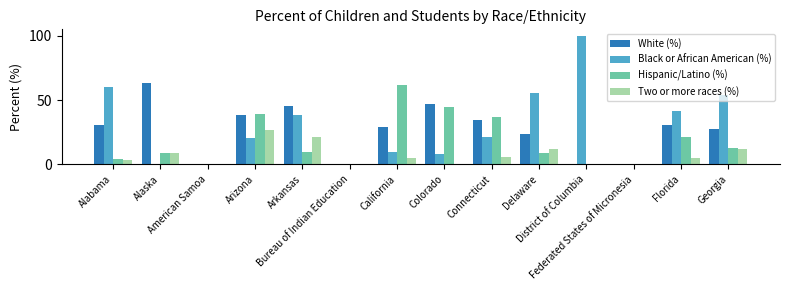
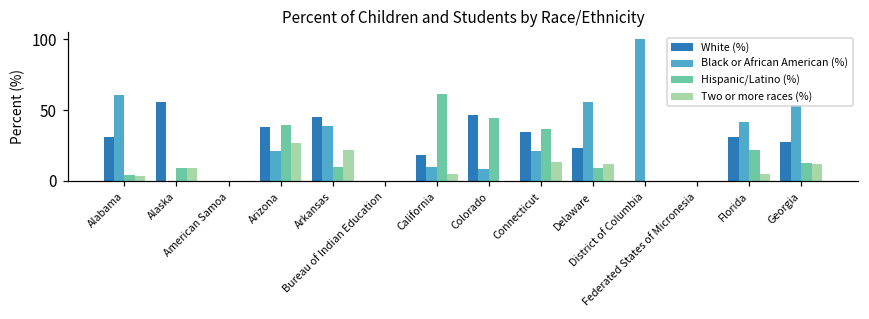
  {
    "White (%)": {
      "Alabama": 31,
-     "Alaska": 64,
+     "Alaska": 56,
      "American Samoa": 0,
      "Arizona": 38,
      "Arkansas": 45,
      "Bureau of Indian Education": 0,
-     "California": 29,
+     "California": 18,
      "Colorado": 47,
      "Connecticut": 35,
      "Delaware": 24,
      "District of Columbia": 0,
      "Federated States of Micronesia": 0,
      "Florida": 31,
      "Georgia": 27
    },
    "Two or more races (%)": {
      "Alabama": 3,
      "Alaska": 9,
      "American Samoa": 0,
      "Arizona": 27,
      "Arkansas": 22,
      "Bureau of Indian Education": 0,
      "California": 5,
      "Colorado": 0,
-     "Connecticut": 6,
+     "Connecticut": 13,
      "Delaware": 12,
      "District of Columbia": 0,
      "Federated States of Micronesia": 0,
      "Florida": 5,
      "Georgia": 12
    }
  }
